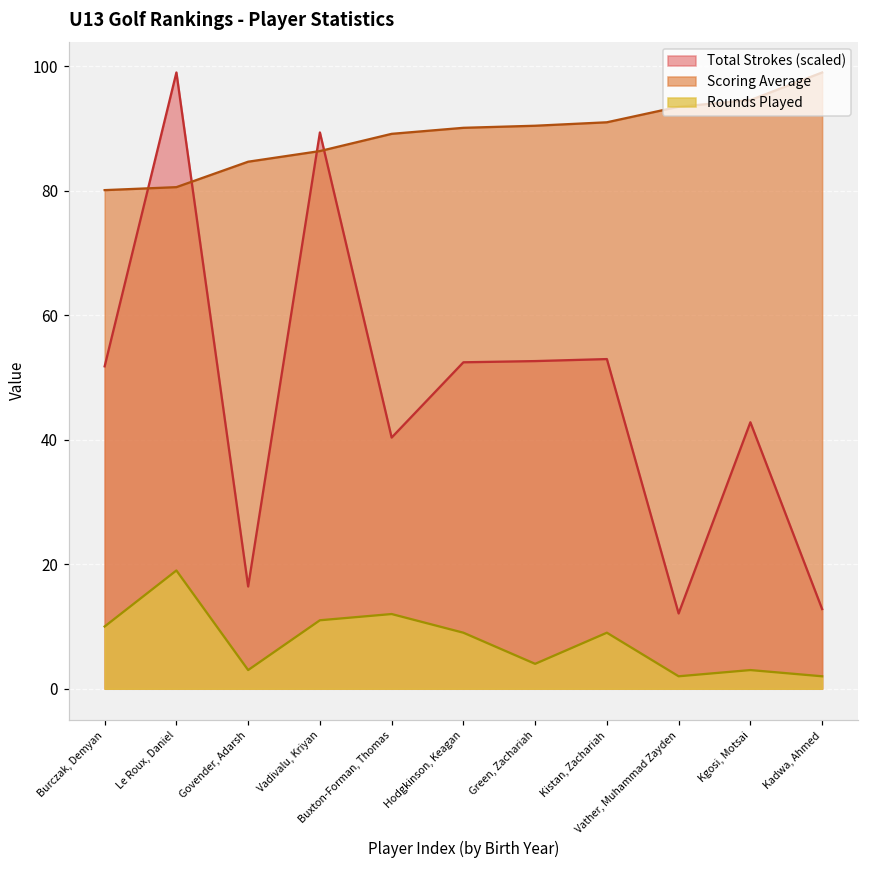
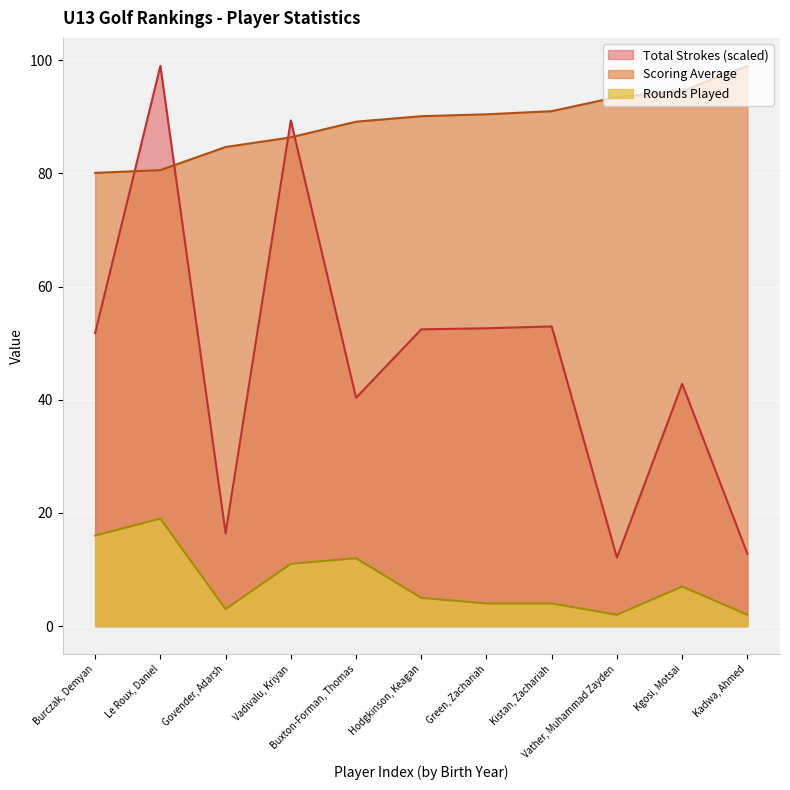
  {
    "Rounds Played": {
-     "Burczak, Demyan": 10,
+     "Burczak, Demyan": 16,
      "Le Roux, Daniel": 19,
      "Govender, Adarsh": 3,
      "Vadivalu, Kriyan": 11,
      "Buxton-Forman, Thomas": 12,
-     "Hodgkinson, Keagan": 9,
+     "Hodgkinson, Keagan": 5,
      "Green, Zachariah": 4,
-     "Kistan, Zachariah": 9,
+     "Kistan, Zachariah": 4,
      "Vather, Muhammad Zayden": 2,
-     "Kgosi, Motsai": 3,
+     "Kgosi, Motsai": 7,
      "Kadwa, Ahmed": 2
    }
  }
